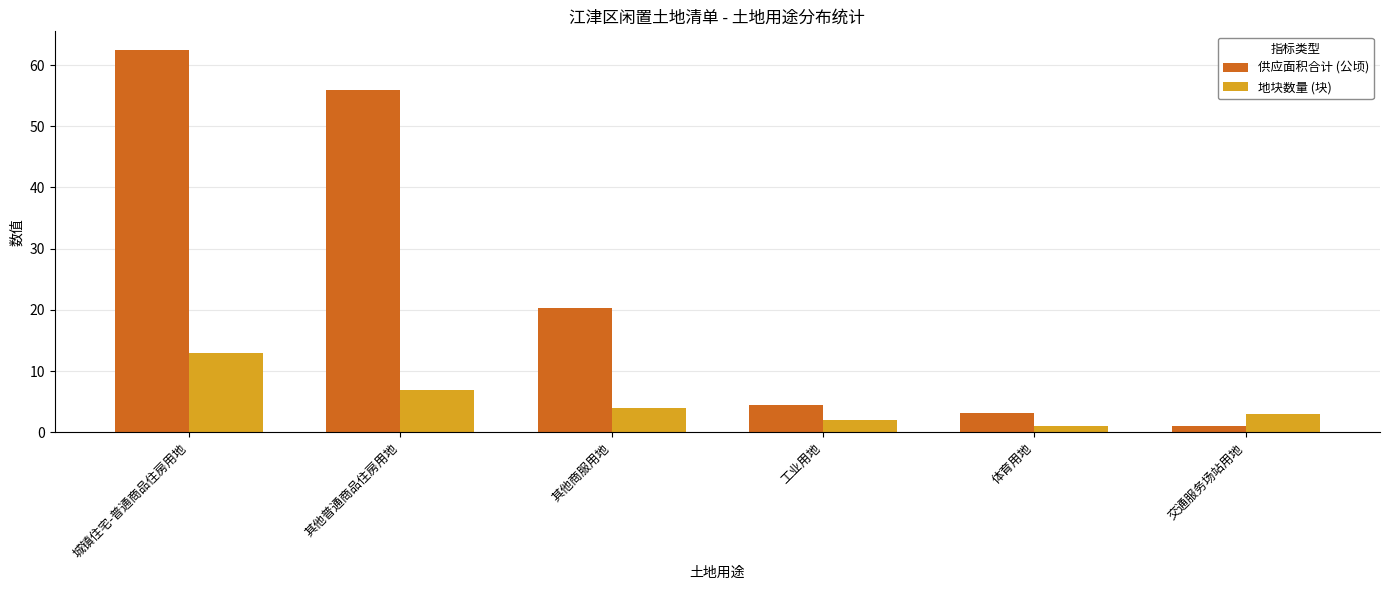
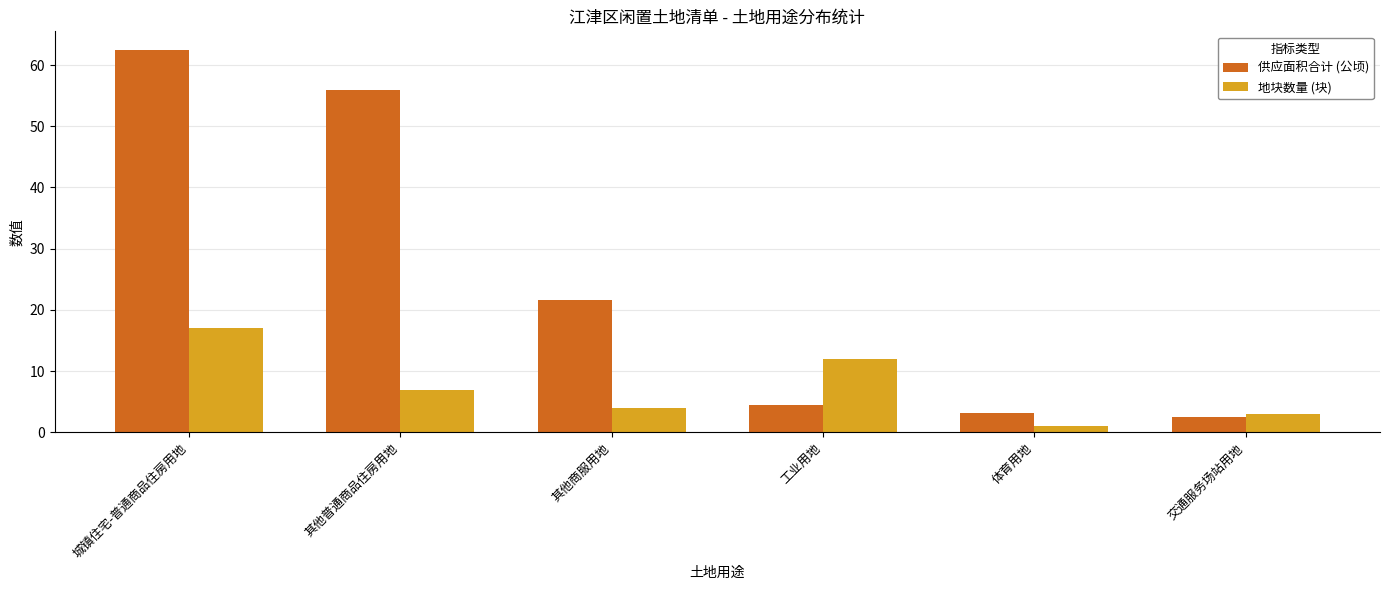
  {
    "供应面积合计 (公顷)": {
      "城镇住宅-普通商品住房用地": 62,
      "其他普通商品住房用地": 56,
-     "其他商服用地": 20,
+     "其他商服用地": 22,
      "工业用地": 4,
      "体育用地": 3,
-     "交通服务场站用地": 1
+     "交通服务场站用地": 2
    },
    "地块数量 (块)": {
-     "城镇住宅-普通商品住房用地": 13,
+     "城镇住宅-普通商品住房用地": 17,
      "其他普通商品住房用地": 7,
      "其他商服用地": 4,
-     "工业用地": 2,
+     "工业用地": 12,
      "体育用地": 1,
      "交通服务场站用地": 3
    }
  }
